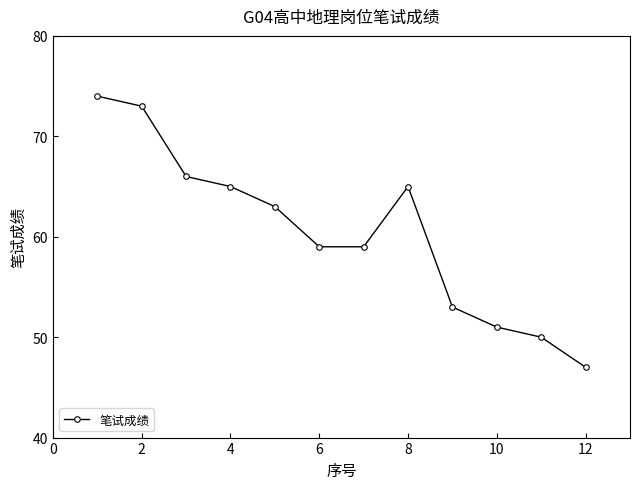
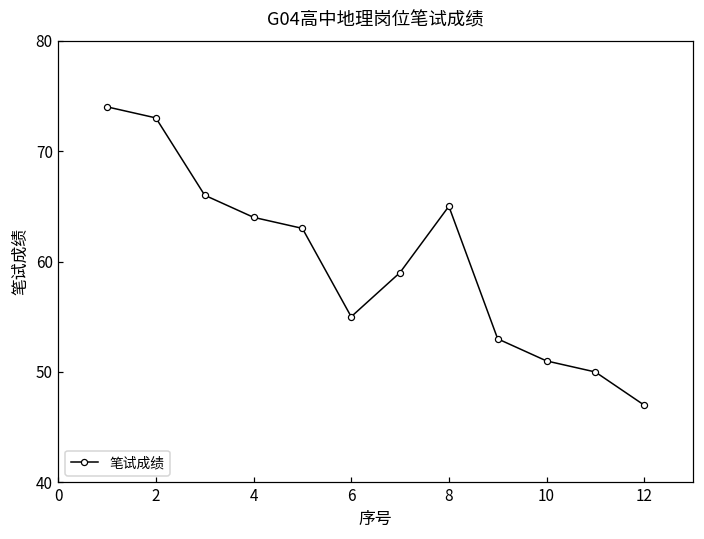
  {
    "2": 73,
-   "4": 65,
-   "6": 59,
+   "4": 64,
+   "6": 55,
    "8": 65,
    "10": 51,
    "12": 47
  }
